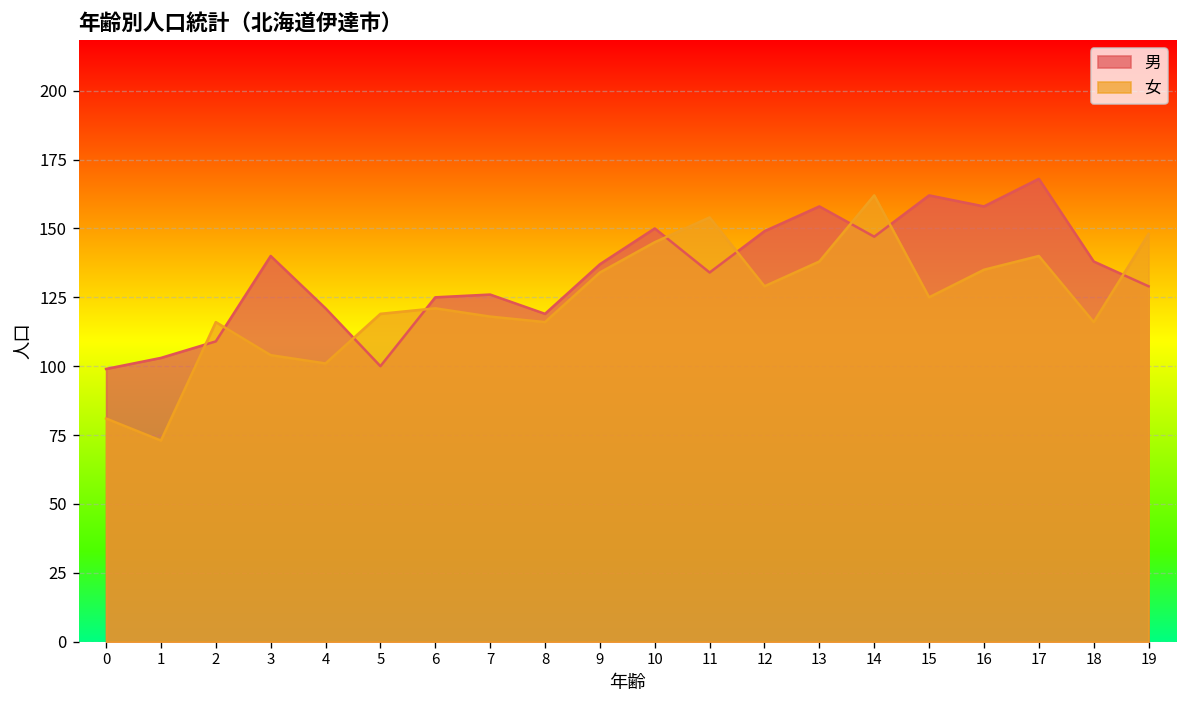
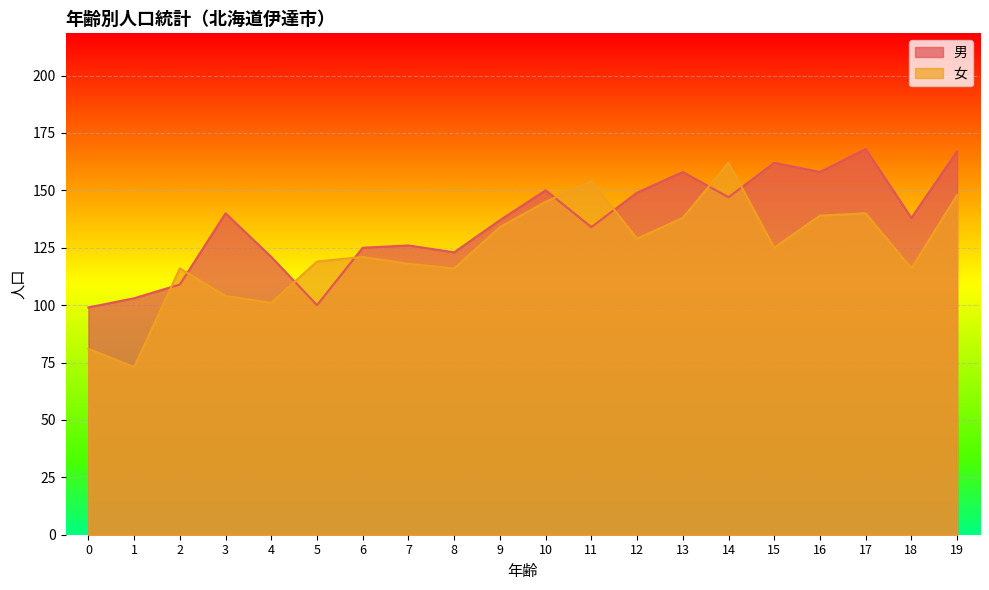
  {
    "男": {
      "0": 99,
      "1": 103,
      "2": 109,
      "3": 140,
      "4": 121,
      "5": 100,
      "6": 125,
      "7": 126,
-     "8": 119,
+     "8": 123,
      "9": 137,
      "10": 150,
      "11": 134,
      "12": 149,
      "13": 158,
      "14": 147,
      "15": 162,
      "16": 158,
      "17": 168,
      "18": 138,
-     "19": 129
+     "19": 167
    },
    "女": {
      "0": 81,
      "1": 73,
      "2": 116,
      "3": 104,
      "4": 101,
      "5": 119,
      "6": 121,
      "7": 118,
      "8": 116,
      "9": 134,
      "10": 145,
      "11": 154,
      "12": 129,
      "13": 138,
      "14": 162,
      "15": 125,
-     "16": 135,
+     "16": 139,
      "17": 140,
      "18": 116,
      "19": 148
    }
  }
